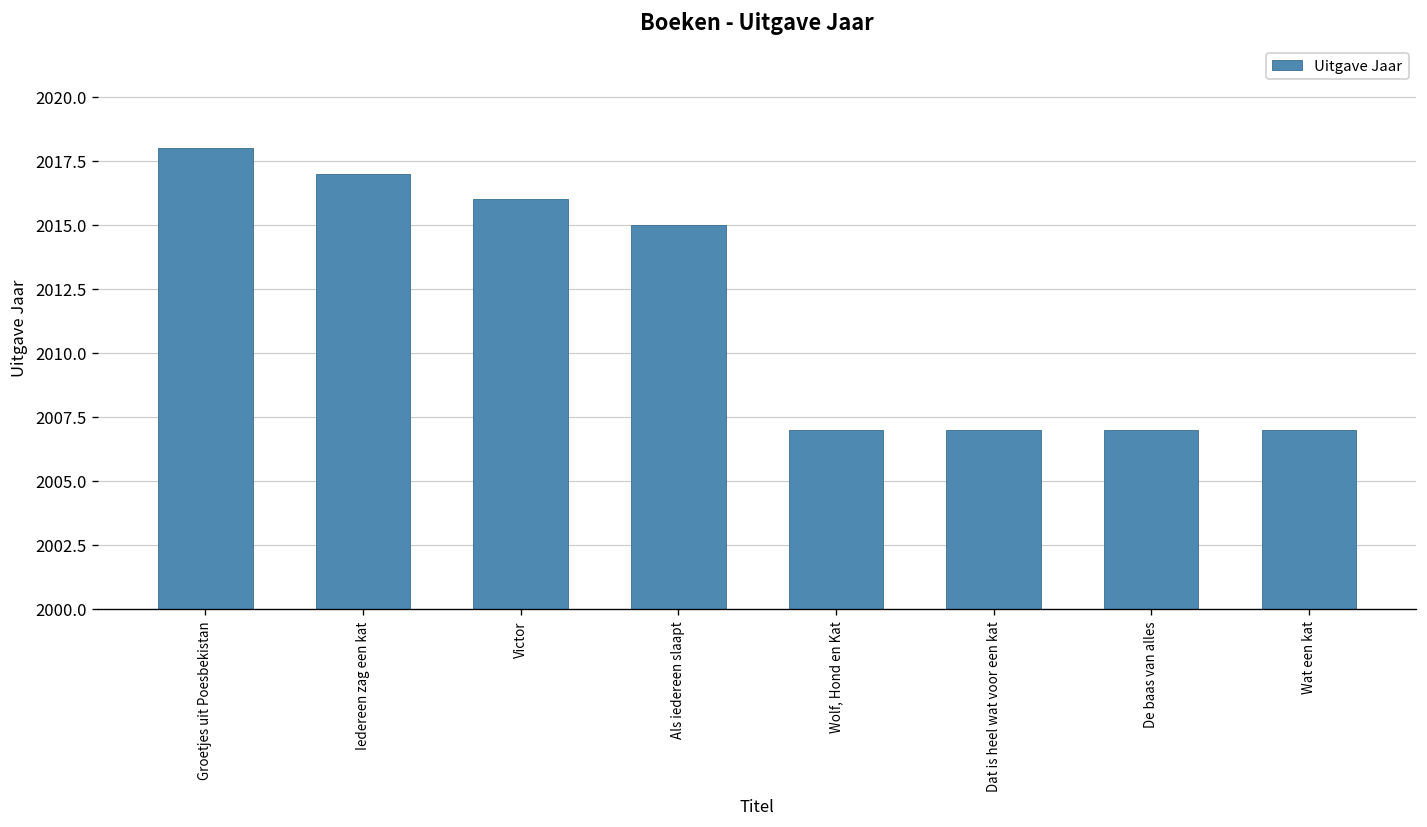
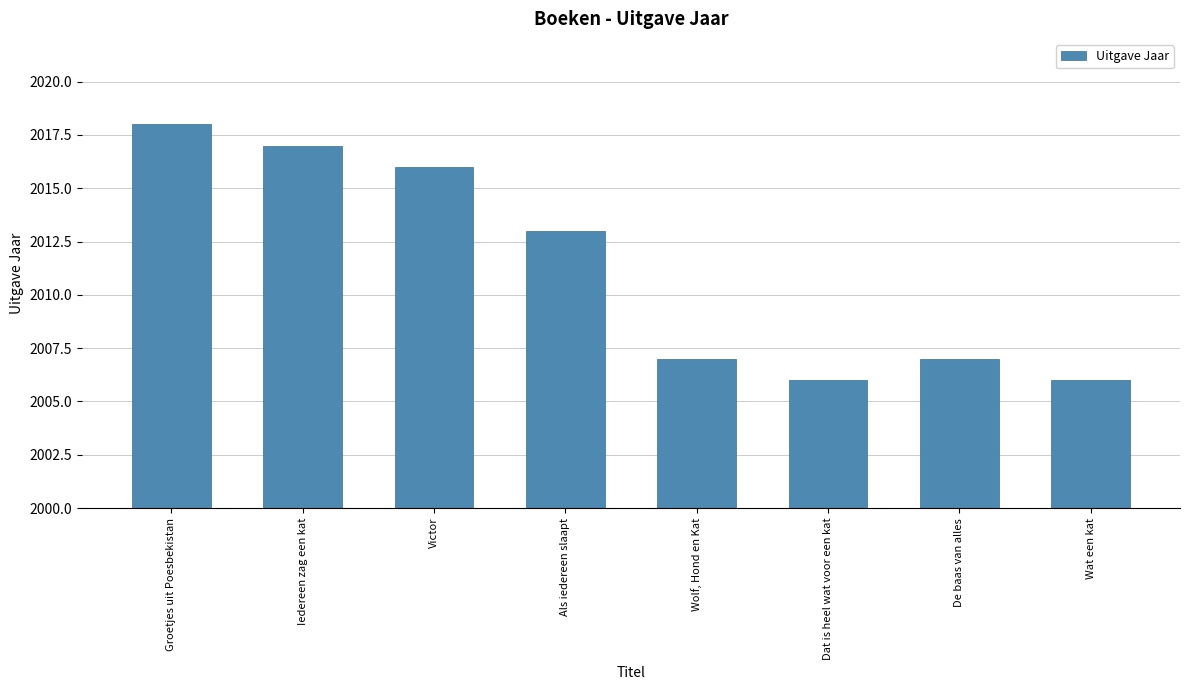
  {
    "Groetjes uit Poesbekistan": 2018,
    "Iedereen zag een kat": 2017,
    "Victor": 2016,
-   "Als iedereen slaapt": 2015,
+   "Als iedereen slaapt": 2013,
    "Wolf, Hond en Kat": 2007,
-   "Dat is heel wat voor een kat": 2007,
+   "Dat is heel wat voor een kat": 2006,
    "De baas van alles": 2007,
-   "Wat een kat": 2007
+   "Wat een kat": 2006
  }
